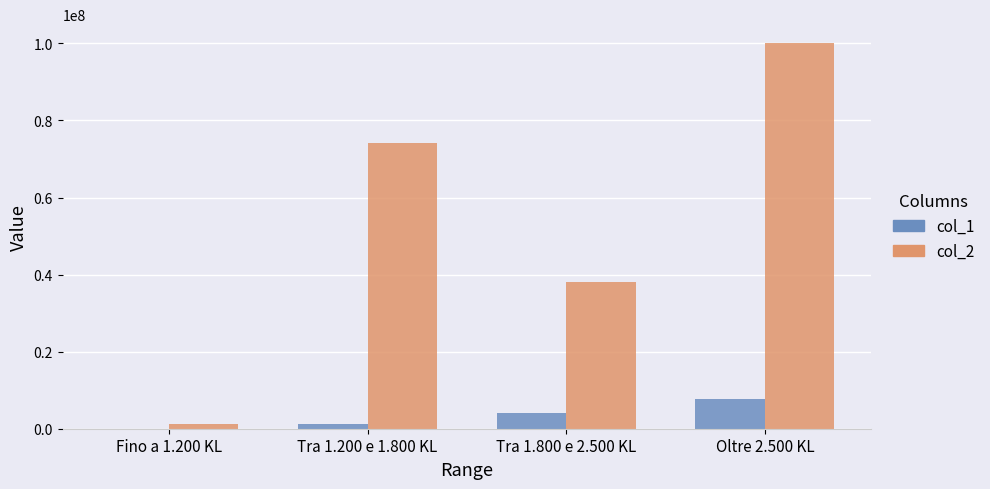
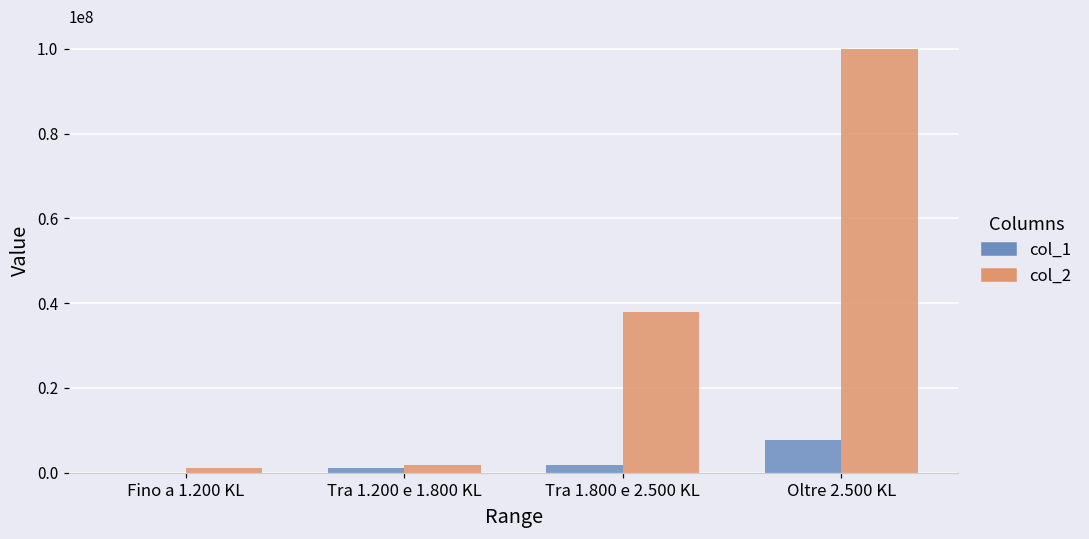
  {
    "col_1": {
      "Fino a 1.200 KL": 0,
      "Tra 1.200 e 1.800 KL": 1000000,
-     "Tra 1.800 e 2.500 KL": 4000000,
+     "Tra 1.800 e 2.500 KL": 2000000,
      "Oltre 2.500 KL": 8000000
    },
    "col_2": {
      "Fino a 1.200 KL": 1000000,
-     "Tra 1.200 e 1.800 KL": 74000000,
+     "Tra 1.200 e 1.800 KL": 2000000,
      "Tra 1.800 e 2.500 KL": 38000000,
      "Oltre 2.500 KL": 100000000
    }
  }
